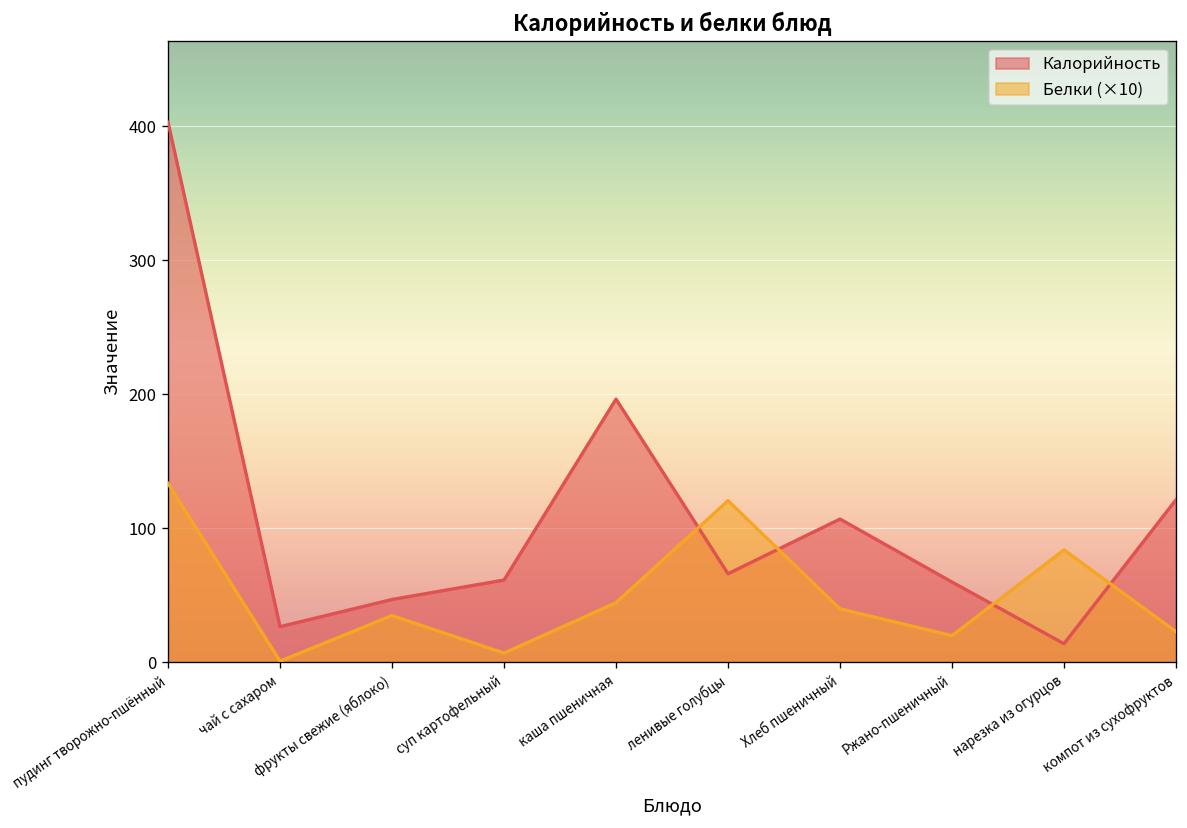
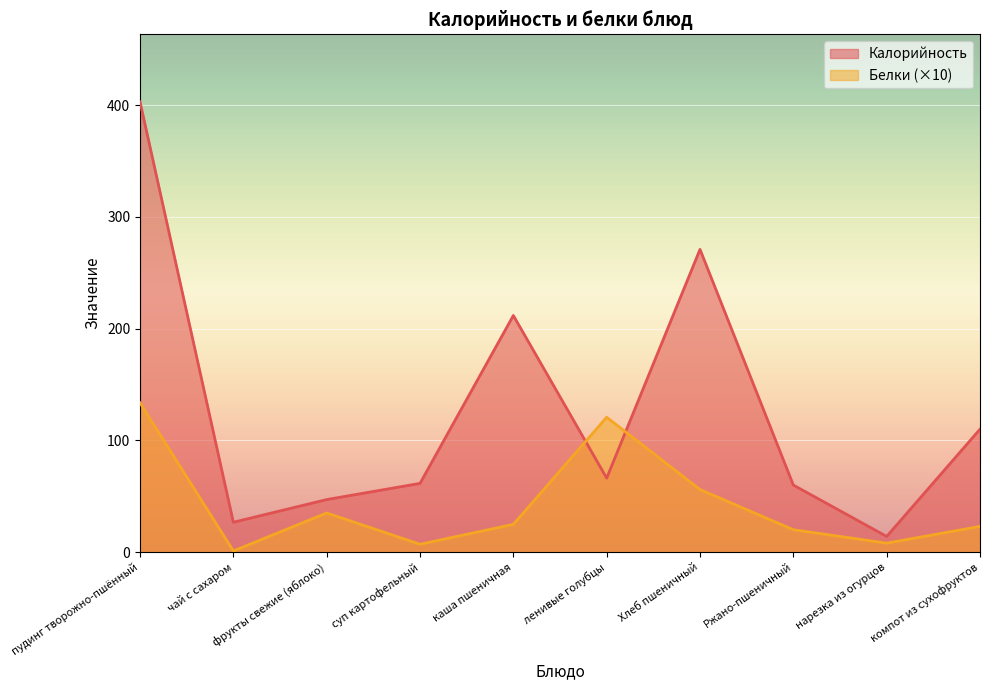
  {
    "Калорийность": {
      "пудинг творожно-пшённый": 403,
      "чай с сахаром": 27,
      "фрукты свежие (яблоко)": 47,
      "суп картофельный": 62,
-     "каша пшеничная": 197,
+     "каша пшеничная": 212,
      "ленивые голубцы": 66,
-     "Хлеб пшеничный": 107,
+     "Хлеб пшеничный": 271,
      "Ржано-пшеничный": 60,
      "нарезка из огурцов": 14,
-     "компот из сухофруктов": 121
+     "компот из сухофруктов": 110
    },
    "Белки (×10)": {
      "пудинг творожно-пшённый": 134,
      "чай с сахаром": 1,
      "фрукты свежие (яблоко)": 35,
      "суп картофельный": 7,
-     "каша пшеничная": 45,
+     "каша пшеничная": 25,
      "ленивые голубцы": 121,
-     "Хлеб пшеничный": 40,
+     "Хлеб пшеничный": 56,
      "Ржано-пшеничный": 20,
-     "нарезка из огурцов": 84,
+     "нарезка из огурцов": 8,
      "компот из сухофруктов": 23
    }
  }
